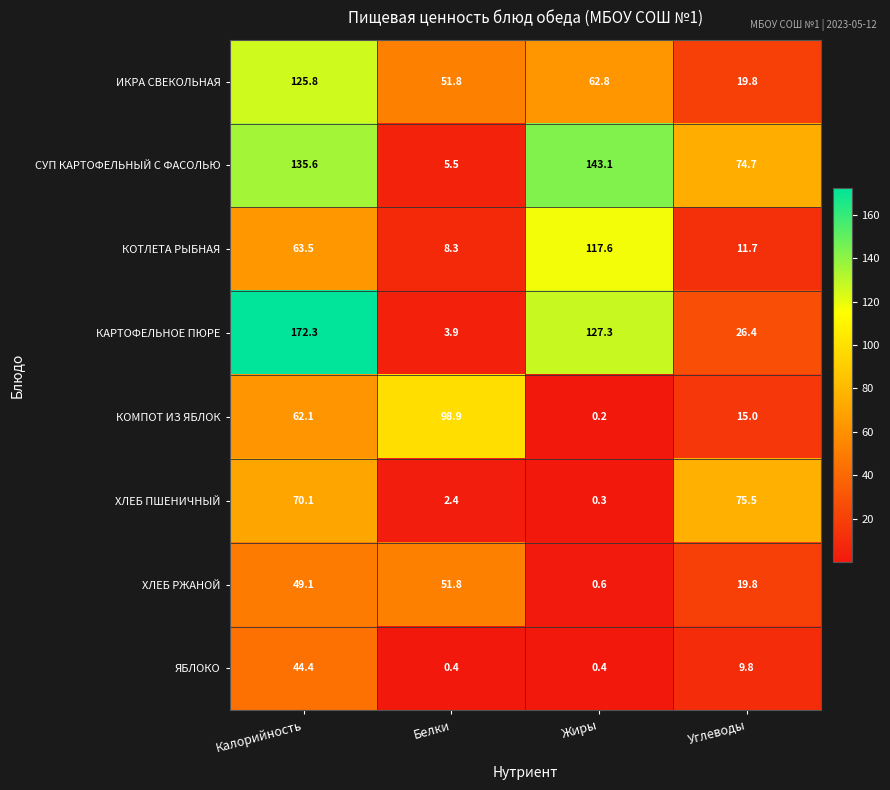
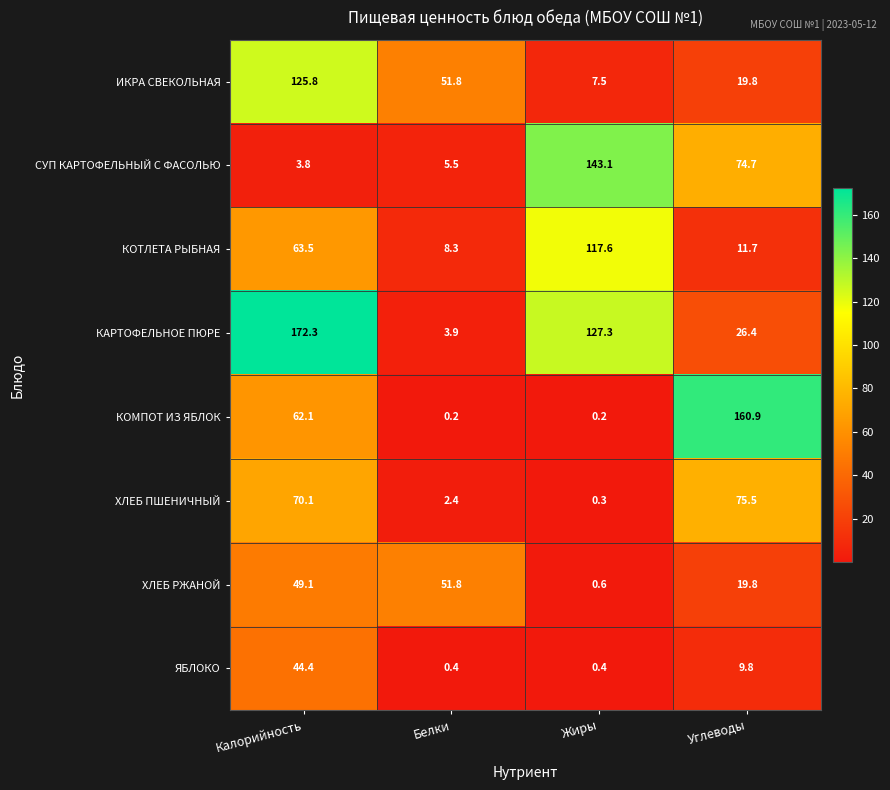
  {
    "ИКРА СВЕКОЛЬНАЯ": {
      "Калорийность": 125.8,
      "Белки": 51.8,
-     "Жиры": 62.8,
+     "Жиры": 7.5,
      "Углеводы": 19.8
    },
    "СУП КАРТОФЕЛЬНЫЙ С ФАСОЛЬЮ": {
-     "Калорийность": 135.6,
+     "Калорийность": 3.8,
      "Белки": 5.5,
      "Жиры": 143.1,
      "Углеводы": 74.7
    },
    "КОТЛЕТА РЫБНАЯ": {
      "Калорийность": 63.5,
      "Белки": 8.3,
      "Жиры": 117.6,
      "Углеводы": 11.7
    },
    "КАРТОФЕЛЬНОЕ ПЮРЕ": {
      "Калорийность": 172.3,
      "Белки": 3.9,
      "Жиры": 127.3,
      "Углеводы": 26.4
    },
    "КОМПОТ ИЗ ЯБЛОК": {
      "Калорийность": 62.1,
-     "Белки": 98.9,
+     "Белки": 0.2,
      "Жиры": 0.2,
-     "Углеводы": 15.0
+     "Углеводы": 160.9
    },
    "ХЛЕБ ПШЕНИЧНЫЙ": {
      "Калорийность": 70.1,
      "Белки": 2.4,
      "Жиры": 0.3,
      "Углеводы": 75.5
    },
    "ХЛЕБ РЖАНОЙ": {
      "Калорийность": 49.1,
      "Белки": 51.8,
      "Жиры": 0.6,
      "Углеводы": 19.8
    },
    "ЯБЛОКО": {
      "Калорийность": 44.4,
      "Белки": 0.4,
      "Жиры": 0.4,
      "Углеводы": 9.8
    }
  }
